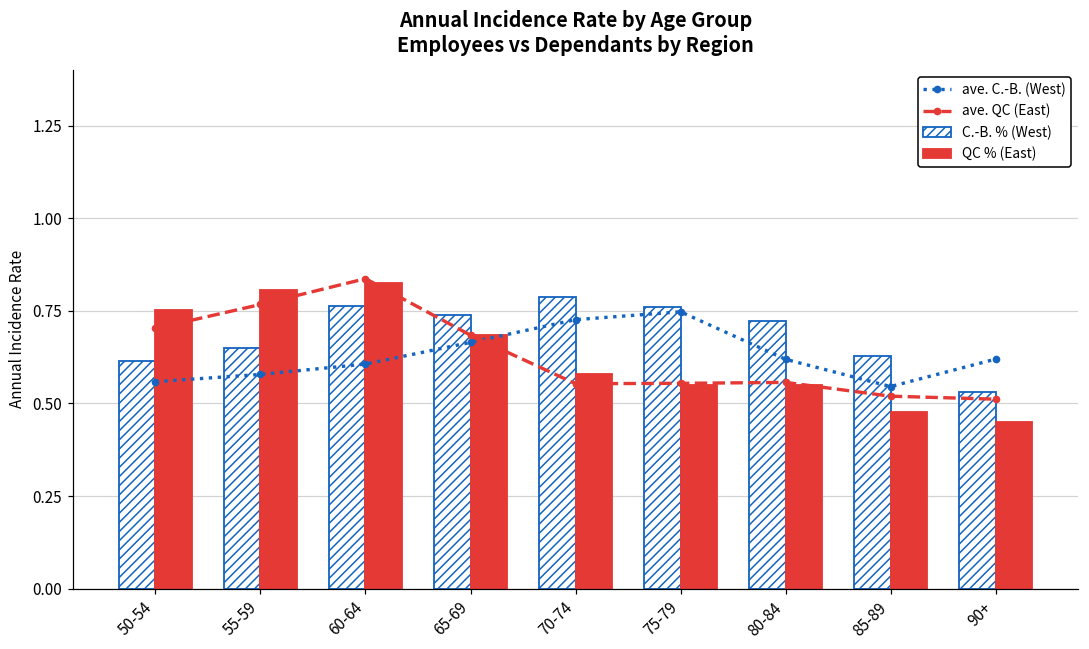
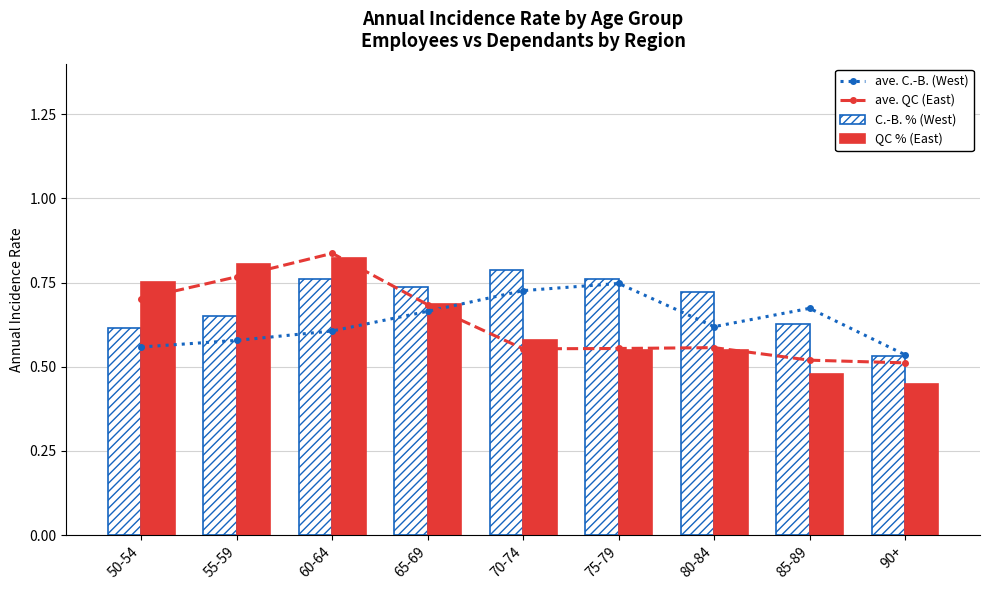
  {
    "C.-B. % (West)": {
      "50-54": 0.62,
      "55-59": 0.65,
      "60-64": 0.76,
      "65-69": 0.74,
      "70-74": 0.79,
      "75-79": 0.76,
      "80-84": 0.72,
      "85-89": 0.63,
      "90+": 0.53
    },
    "ave. C.-B. (West)": {
      "50-54": 0.56,
      "55-59": 0.58,
      "60-64": 0.61,
      "65-69": 0.66,
      "70-74": 0.73,
      "75-79": 0.75,
      "80-84": 0.62,
-     "85-89": 0.55,
-     "90+": 0.62
+     "85-89": 0.67,
+     "90+": 0.54
    }
  }
